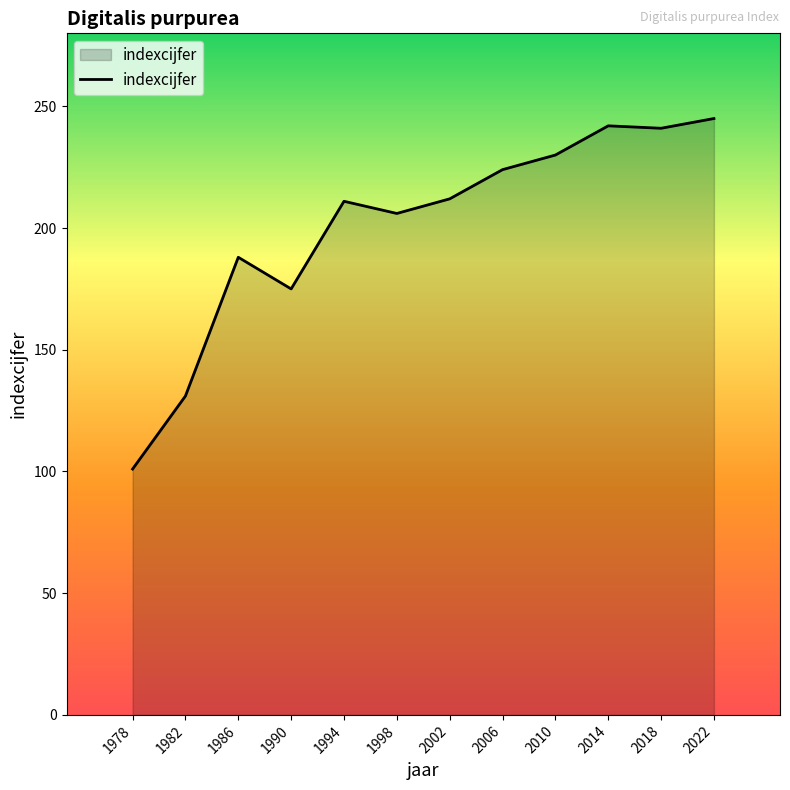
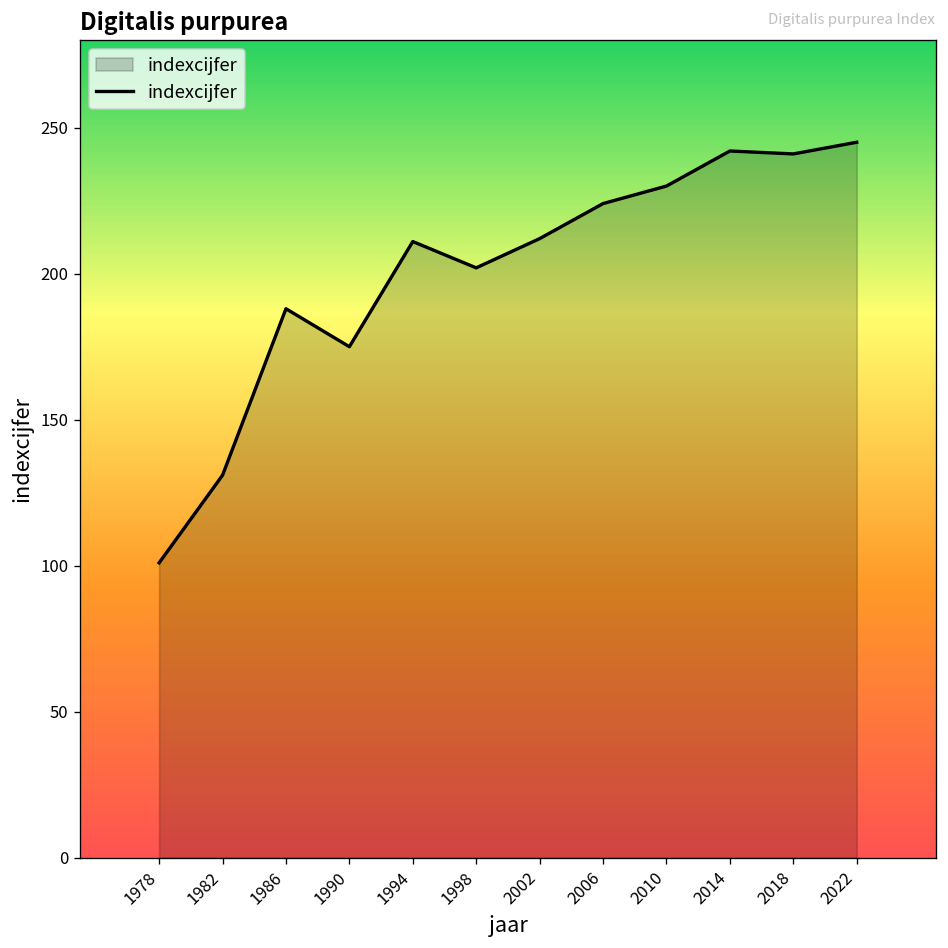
  {
    "1978": 101,
    "1982": 131,
    "1986": 188,
    "1990": 175,
    "1994": 211,
-   "1998": 206,
+   "1998": 202,
    "2002": 212,
    "2006": 224,
    "2010": 230,
    "2014": 242,
    "2018": 241,
    "2022": 245
  }
